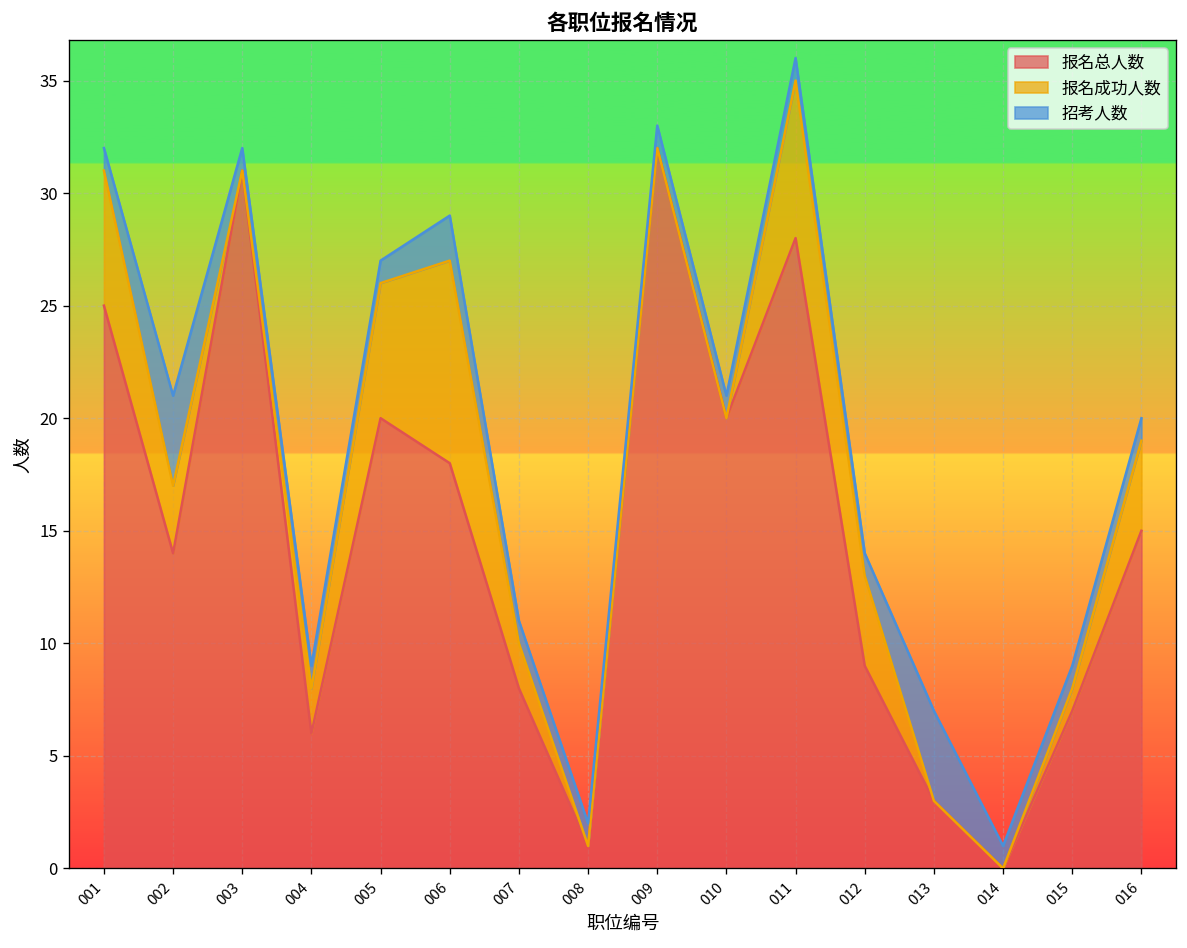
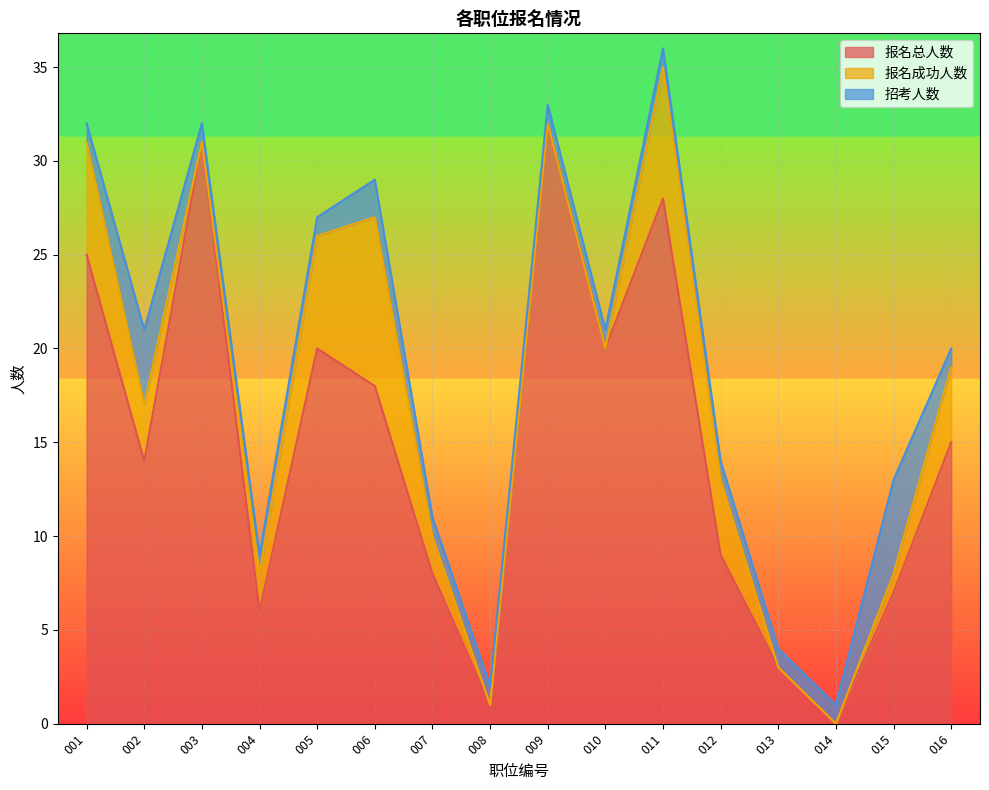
  {
    "报名总人数": {
      "001": 25,
      "002": 14,
      "004": 6,
      "005": 20,
      "006": 18,
      "007": 8,
      "011": 28,
      "012": 9,
      "015": 7,
      "016": 15
    },
    "报名成功人数": {
      "001": 6,
      "002": 3,
      "004": 2,
      "005": 6,
      "006": 9,
      "007": 2,
      "011": 7,
      "012": 4,
      "015": 1,
      "016": 4
    },
    "招考人数": {
      "001": 1,
      "002": 4,
      "003": 1,
      "004": 1,
      "005": 1,
      "006": 2,
      "007": 1,
      "008": 1,
      "009": 1,
      "010": 1,
      "011": 1,
      "012": 1,
-     "013": 4,
+     "013": 1,
      "014": 1,
-     "015": 1,
+     "015": 5,
      "016": 1
    }
  }
